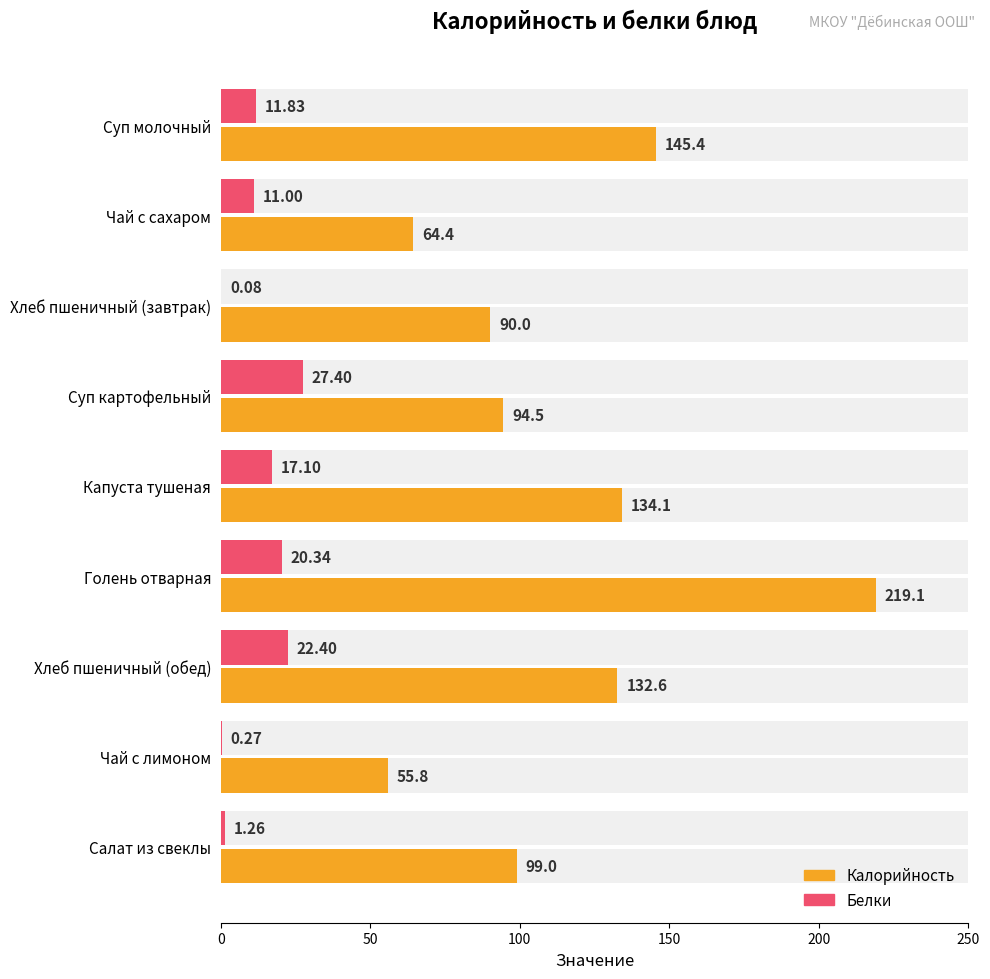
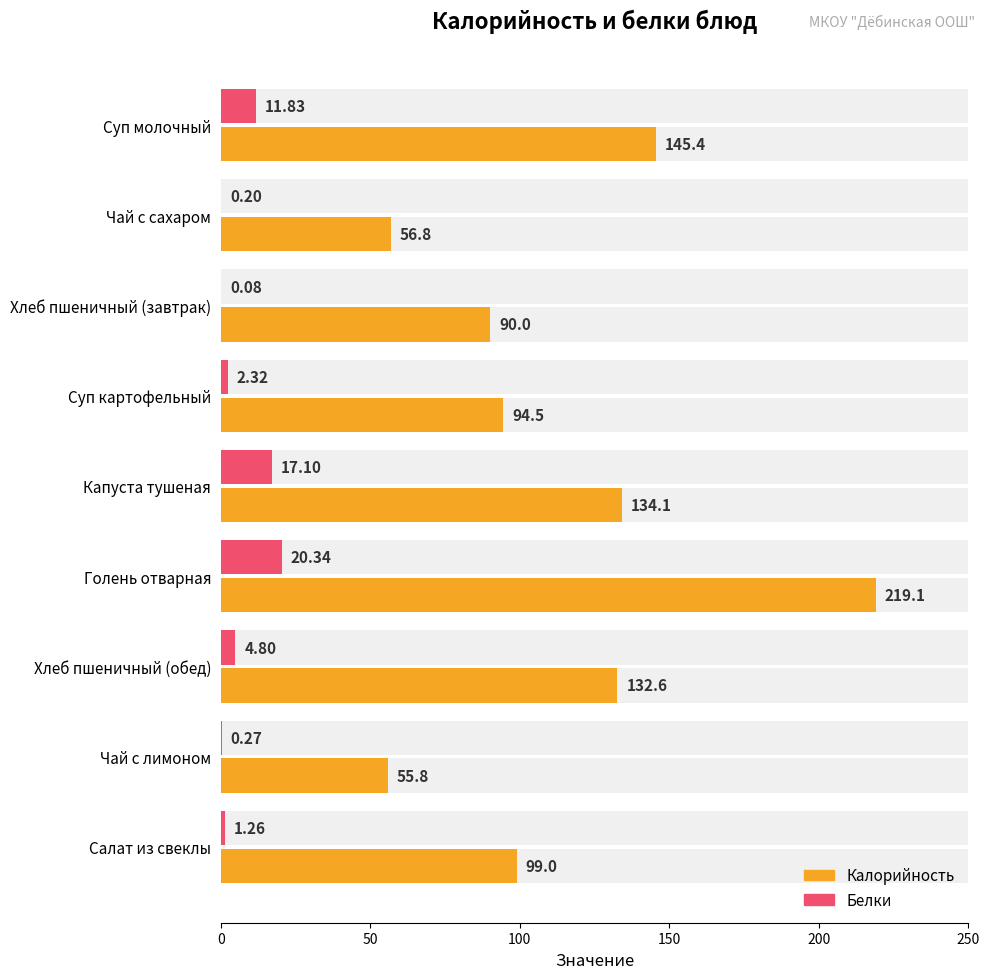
  {
    "Калорийность": {
-     "Чай с сахаром": 64.4
+     "Чай с сахаром": 56.8
    },
    "Белки": {
-     "Чай с сахаром": 11.00,
+     "Чай с сахаром": 0.20,
      "Хлеб пшеничный (завтрак)": 0.08,
-     "Суп картофельный": 27.40,
-     "Хлеб пшеничный (обед)": 22.40,
+     "Суп картофельный": 2.32,
+     "Хлеб пшеничный (обед)": 4.80,
      "Чай с лимоном": 0.27
    }
  }
